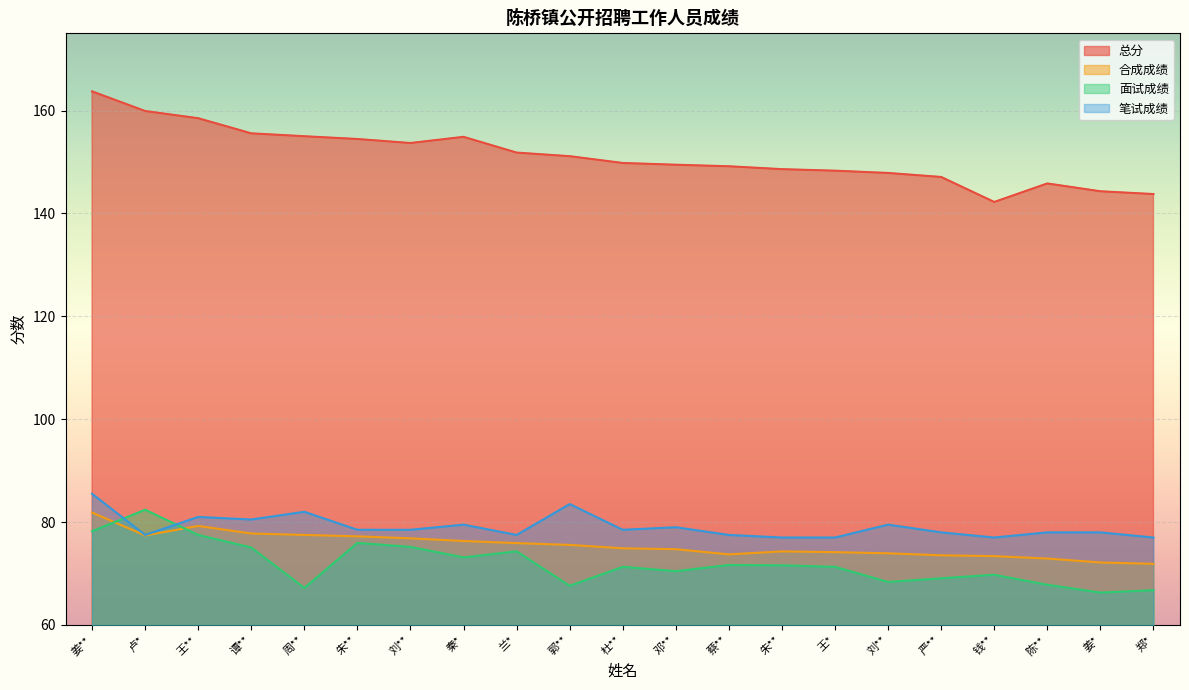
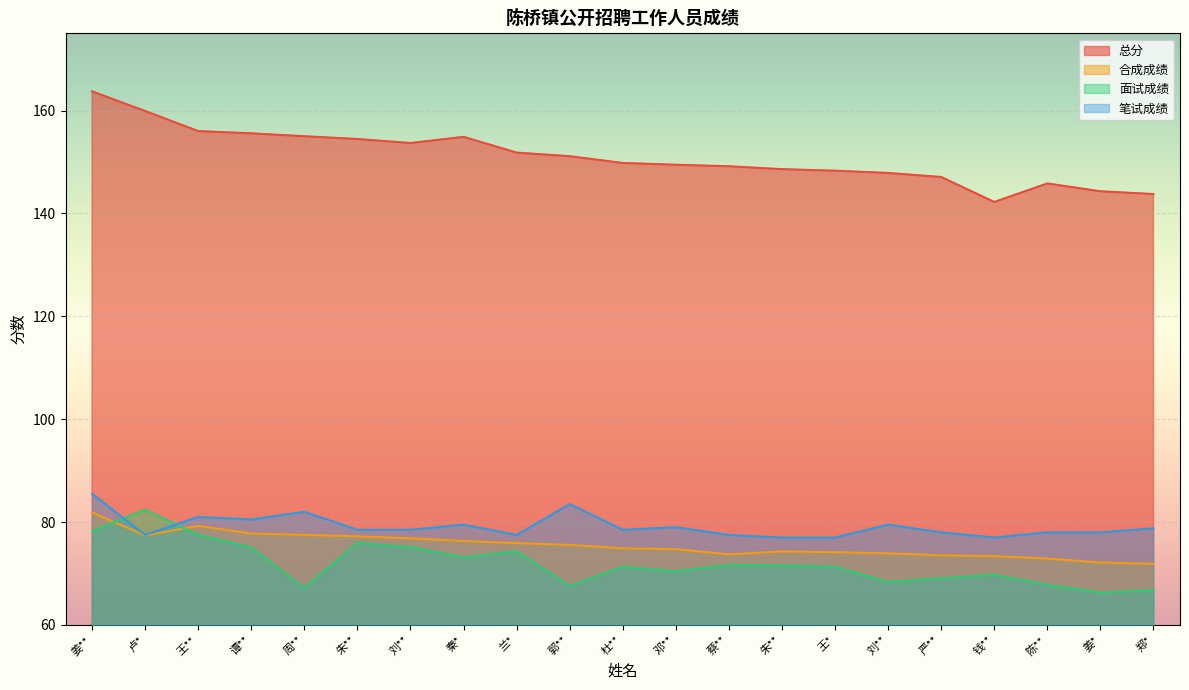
  {
    "总分": {
      "姜**": 164,
      "卢*": 160,
-     "王**": 159,
+     "王**": 156,
      "谭**": 156,
      "周**": 155,
      "秦*": 155,
      "兰*": 152,
      "郭**": 151,
      "杜**": 150,
      "邓**": 149,
      "蔡**": 149,
      "王*": 148,
      "严**": 147,
      "钱**": 142,
      "陈**": 146,
      "姜*": 144,
      "郑*": 144
    },
    "合成成绩": {
      "姜**": 82,
      "王**": 79,
      "谭**": 78,
      "周**": 78,
      "秦*": 76,
      "兰*": 76,
      "郭**": 76,
      "杜**": 75,
      "邓**": 75,
      "蔡**": 74,
      "王*": 74,
      "严**": 74,
      "钱**": 73,
      "陈**": 73,
      "姜*": 72,
      "郑*": 72
    },
    "面试成绩": {
      "姜**": 78,
      "卢*": 82,
      "王**": 78,
      "谭**": 75,
      "周**": 67,
      "秦*": 73,
      "兰*": 74,
      "郭**": 68,
      "杜**": 71,
      "邓**": 70,
      "蔡**": 72,
      "王*": 71,
      "严**": 69,
      "钱**": 70,
      "陈**": 68,
      "姜*": 66,
      "郑*": 67
    },
    "笔试成绩": {
      "姜**": 86,
      "王**": 81,
      "谭**": 81,
      "周**": 82,
      "秦*": 80,
      "兰*": 78,
      "郭**": 84,
      "杜**": 79,
      "邓**": 79,
      "蔡**": 78,
      "王*": 77,
      "严**": 78,
      "钱**": 77,
      "陈**": 78,
      "姜*": 78,
-     "郑*": 77
+     "郑*": 79
    }
  }
